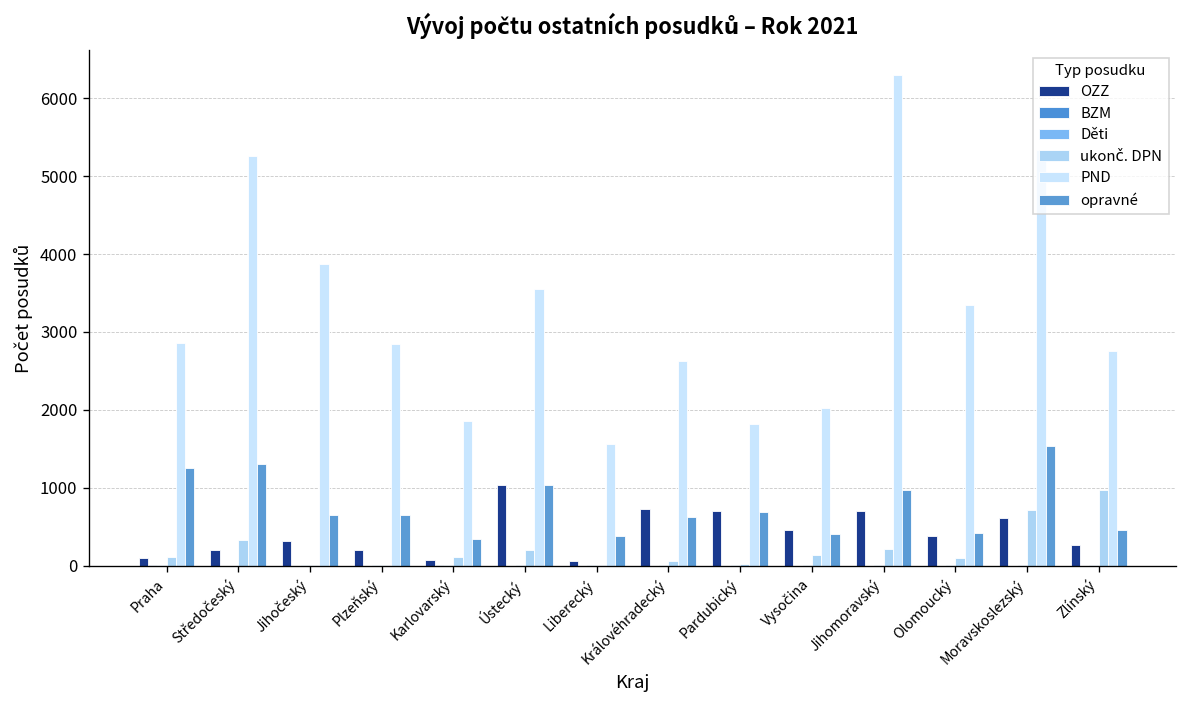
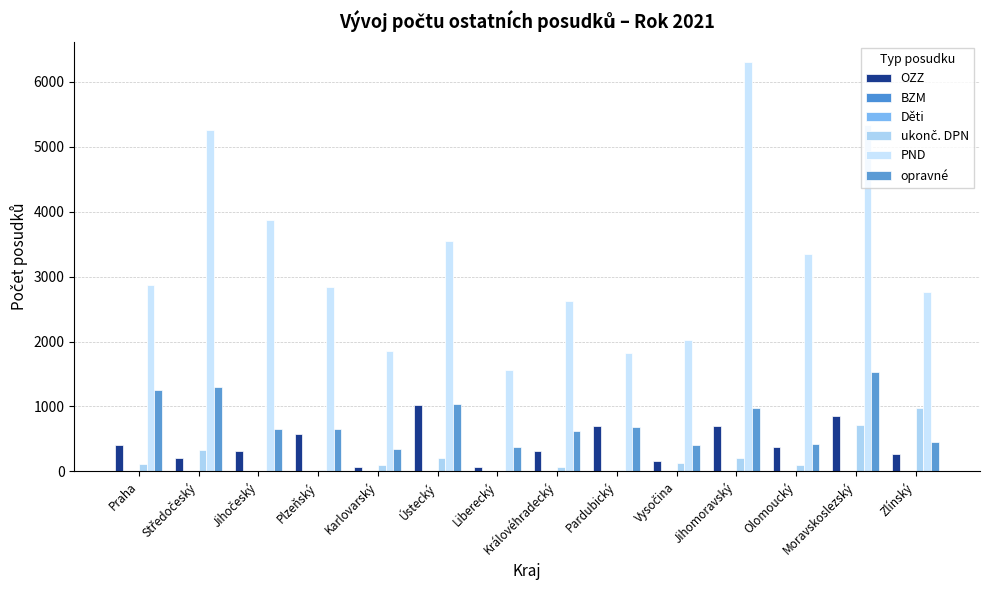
  {
    "OZZ": {
-     "Praha": 100,
+     "Praha": 400,
      "Středočeský": 200,
      "Jihočeský": 300,
-     "Plzeňský": 200,
+     "Plzeňský": 600,
      "Karlovarský": 100,
      "Ústecký": 1000,
      "Liberecký": 100,
-     "Královéhradecký": 700,
+     "Královéhradecký": 300,
      "Pardubický": 700,
-     "Vysočina": 500,
+     "Vysočina": 200,
      "Jihomoravský": 700,
      "Olomoucký": 400,
-     "Moravskoslezský": 600,
+     "Moravskoslezský": 900,
      "Zlínský": 300
    }
  }
